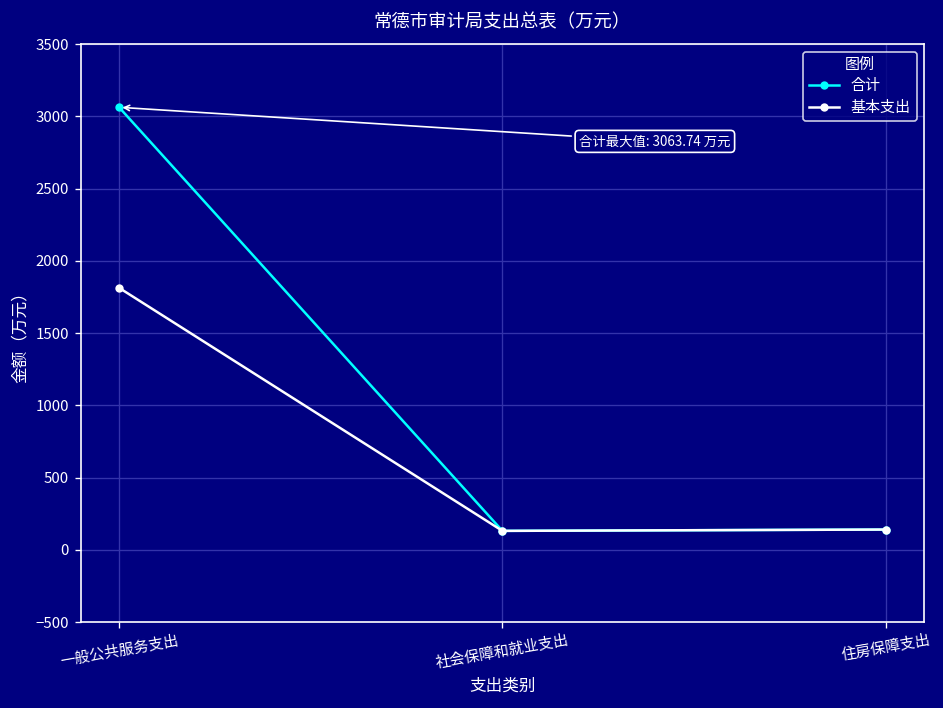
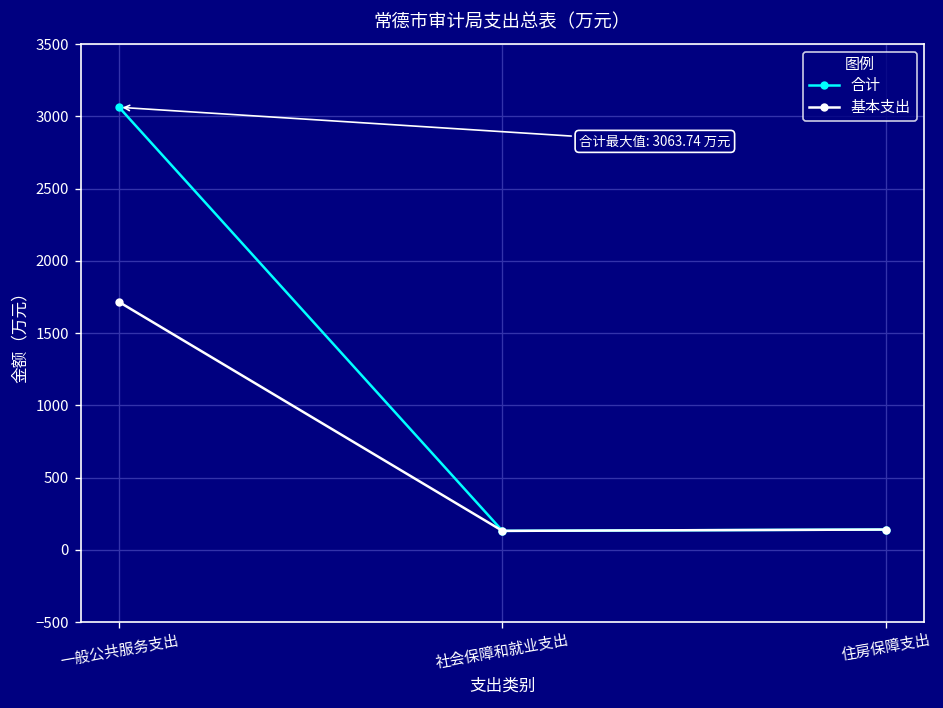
  {
    "基本支出": {
-     "一般公共服务支出": 1810
+     "一般公共服务支出": 1720
    }
  }
